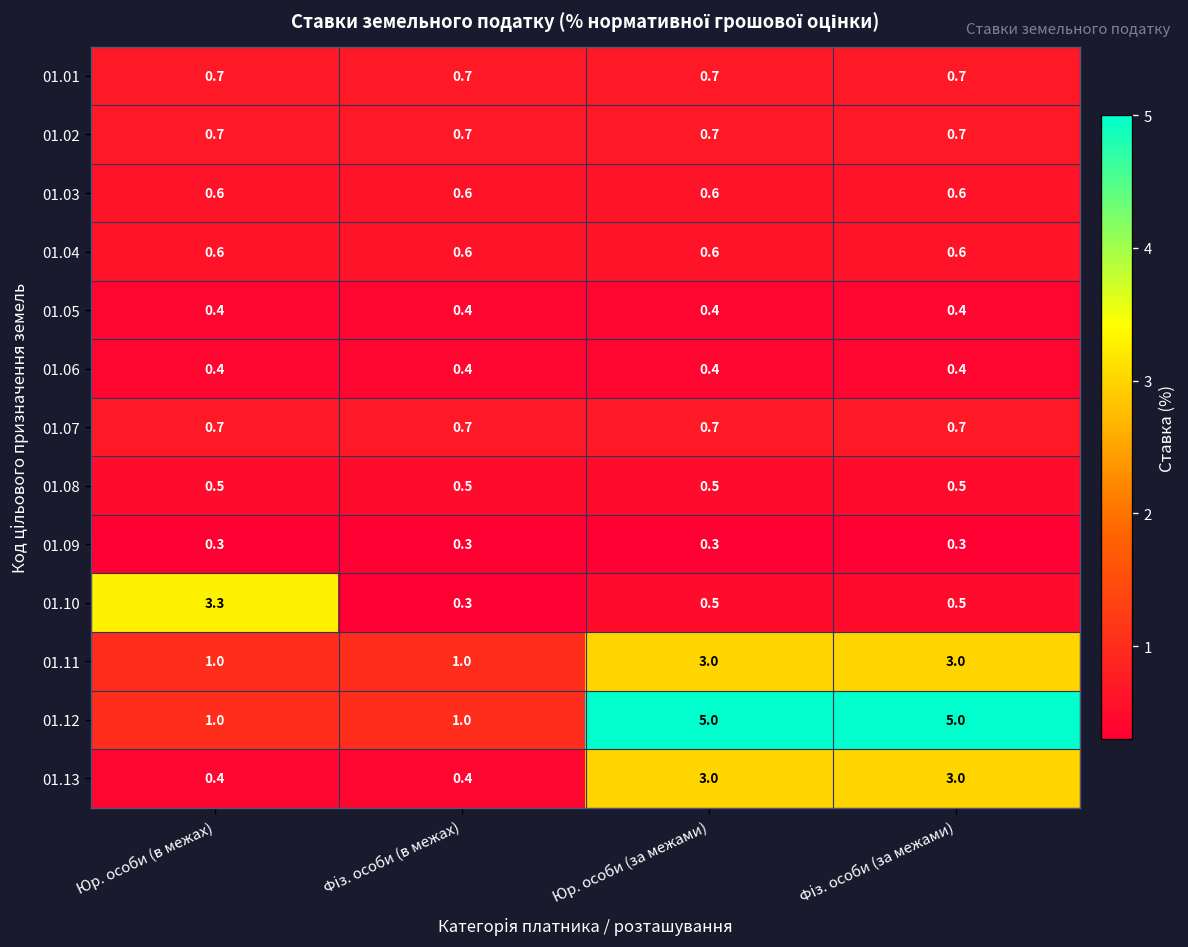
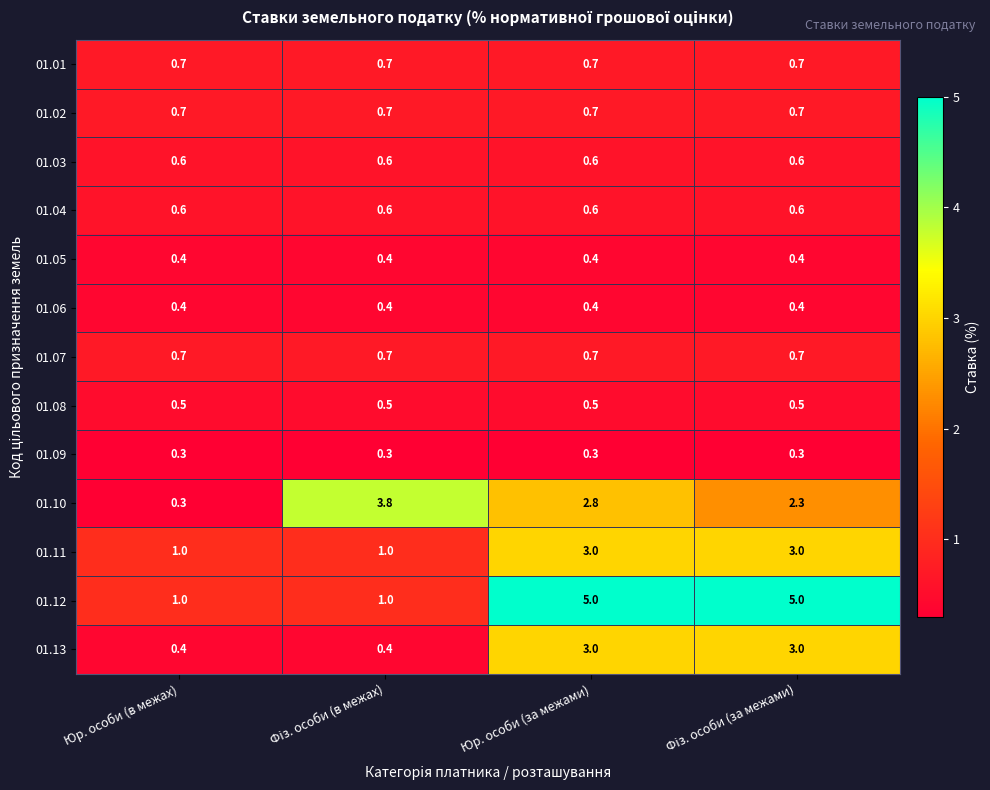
  {
    "01.01": {
      "Юр. особи (в межах)": 0.7,
      "Фіз. особи (в межах)": 0.7,
      "Юр. особи (за межами)": 0.7,
      "Фіз. особи (за межами)": 0.7
    },
    "01.02": {
      "Юр. особи (в межах)": 0.7,
      "Фіз. особи (в межах)": 0.7,
      "Юр. особи (за межами)": 0.7,
      "Фіз. особи (за межами)": 0.7
    },
    "01.03": {
      "Юр. особи (в межах)": 0.6,
      "Фіз. особи (в межах)": 0.6,
      "Юр. особи (за межами)": 0.6,
      "Фіз. особи (за межами)": 0.6
    },
    "01.04": {
      "Юр. особи (в межах)": 0.6,
      "Фіз. особи (в межах)": 0.6,
      "Юр. особи (за межами)": 0.6,
      "Фіз. особи (за межами)": 0.6
    },
    "01.05": {
      "Юр. особи (в межах)": 0.4,
      "Фіз. особи (в межах)": 0.4,
      "Юр. особи (за межами)": 0.4,
      "Фіз. особи (за межами)": 0.4
    },
    "01.06": {
      "Юр. особи (в межах)": 0.4,
      "Фіз. особи (в межах)": 0.4,
      "Юр. особи (за межами)": 0.4,
      "Фіз. особи (за межами)": 0.4
    },
    "01.07": {
      "Юр. особи (в межах)": 0.7,
      "Фіз. особи (в межах)": 0.7,
      "Юр. особи (за межами)": 0.7,
      "Фіз. особи (за межами)": 0.7
    },
    "01.08": {
      "Юр. особи (в межах)": 0.5,
      "Фіз. особи (в межах)": 0.5,
      "Юр. особи (за межами)": 0.5,
      "Фіз. особи (за межами)": 0.5
    },
    "01.09": {
      "Юр. особи (в межах)": 0.3,
      "Фіз. особи (в межах)": 0.3,
      "Юр. особи (за межами)": 0.3,
      "Фіз. особи (за межами)": 0.3
    },
    "01.10": {
-     "Юр. особи (в межах)": 3.3,
-     "Фіз. особи (в межах)": 0.3,
-     "Юр. особи (за межами)": 0.5,
-     "Фіз. особи (за межами)": 0.5
+     "Юр. особи (в межах)": 0.3,
+     "Фіз. особи (в межах)": 3.8,
+     "Юр. особи (за межами)": 2.8,
+     "Фіз. особи (за межами)": 2.3
    },
    "01.11": {
      "Юр. особи (в межах)": 1.0,
      "Фіз. особи (в межах)": 1.0,
      "Юр. особи (за межами)": 3.0,
      "Фіз. особи (за межами)": 3.0
    },
    "01.12": {
      "Юр. особи (в межах)": 1.0,
      "Фіз. особи (в межах)": 1.0,
      "Юр. особи (за межами)": 5.0,
      "Фіз. особи (за межами)": 5.0
    },
    "01.13": {
      "Юр. особи (в межах)": 0.4,
      "Фіз. особи (в межах)": 0.4,
      "Юр. особи (за межами)": 3.0,
      "Фіз. особи (за межами)": 3.0
    }
  }
